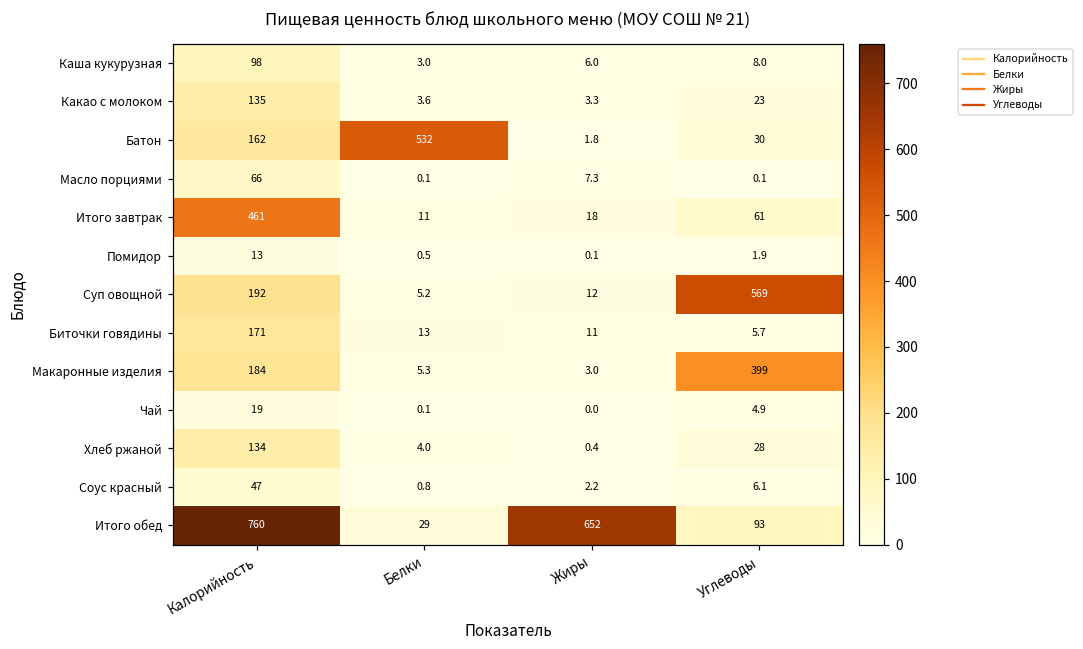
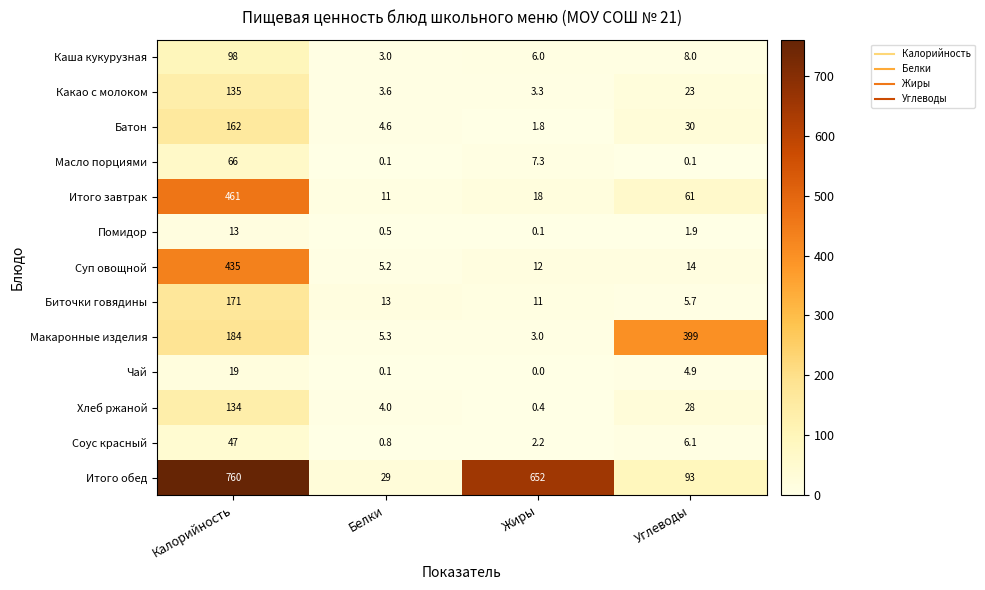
  {
    "Каша кукурузная": {
      "Калорийность": 98,
      "Белки": 3.0,
      "Жиры": 6.0,
      "Углеводы": 8.0
    },
    "Какао с молоком": {
      "Калорийность": 135,
      "Белки": 3.6,
      "Жиры": 3.3,
      "Углеводы": 23
    },
    "Батон": {
      "Калорийность": 162,
-     "Белки": 532,
+     "Белки": 4.6,
      "Жиры": 1.8,
      "Углеводы": 30
    },
    "Масло порциями": {
      "Калорийность": 66,
      "Белки": 0.1,
      "Жиры": 7.3,
      "Углеводы": 0.1
    },
    "Итого завтрак": {
      "Калорийность": 461,
      "Белки": 11,
      "Жиры": 18,
      "Углеводы": 61
    },
    "Помидор": {
      "Калорийность": 13,
      "Белки": 0.5,
      "Жиры": 0.1,
      "Углеводы": 1.9
    },
    "Суп овощной": {
-     "Калорийность": 192,
+     "Калорийность": 435,
      "Белки": 5.2,
      "Жиры": 12,
-     "Углеводы": 569
+     "Углеводы": 14
    },
    "Биточки говядины": {
      "Калорийность": 171,
      "Белки": 13,
      "Жиры": 11,
      "Углеводы": 5.7
    },
    "Макаронные изделия": {
      "Калорийность": 184,
      "Белки": 5.3,
      "Жиры": 3.0,
      "Углеводы": 399
    },
    "Чай": {
      "Калорийность": 19,
      "Белки": 0.1,
      "Жиры": 0.0,
      "Углеводы": 4.9
    },
    "Хлеб ржаной": {
      "Калорийность": 134,
      "Белки": 4.0,
      "Жиры": 0.4,
      "Углеводы": 28
    },
    "Соус красный": {
      "Калорийность": 47,
      "Белки": 0.8,
      "Жиры": 2.2,
      "Углеводы": 6.1
    },
    "Итого обед": {
      "Калорийность": 760,
      "Белки": 29,
      "Жиры": 652,
      "Углеводы": 93
    }
  }
